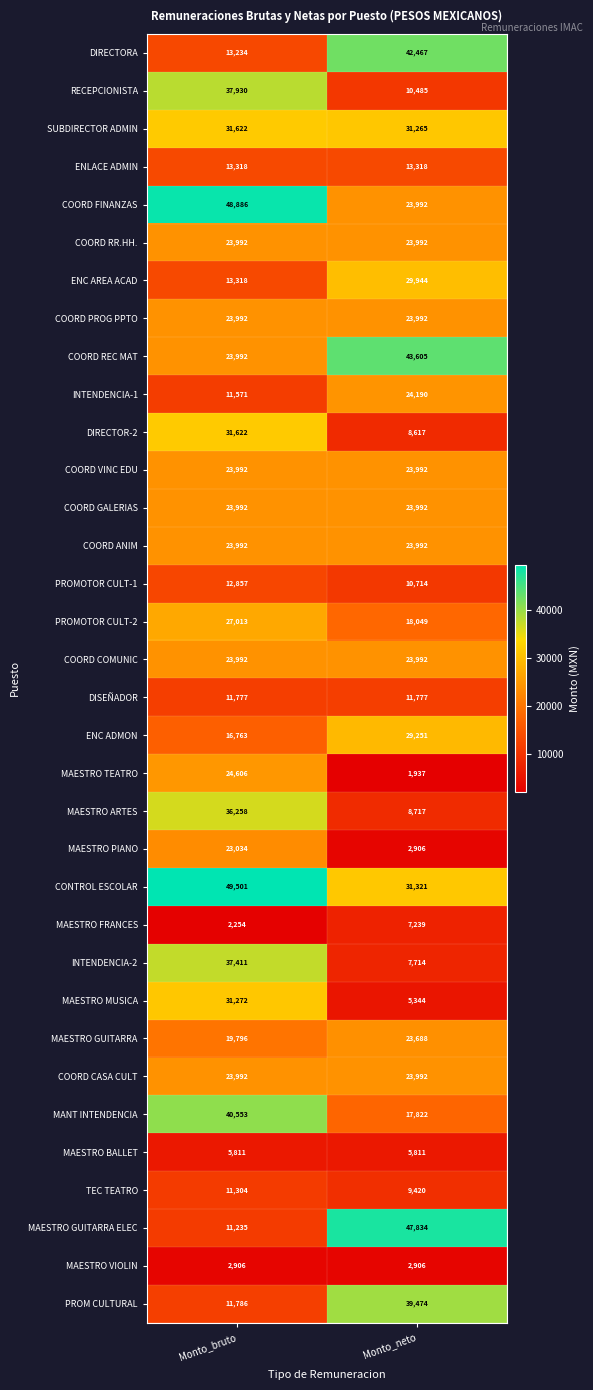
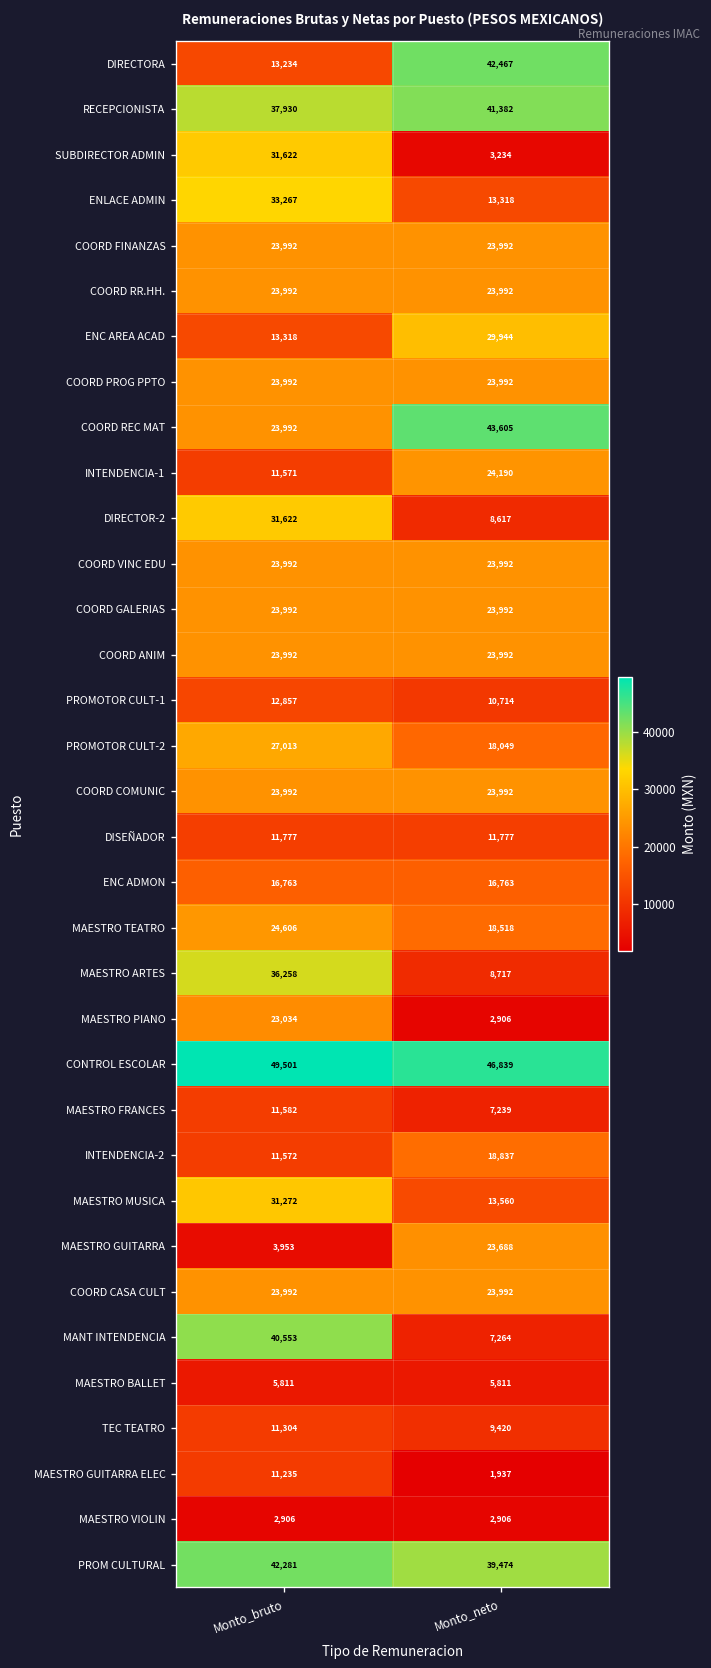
  {
    "DIRECTORA": {
      "Monto_bruto": "13,234",
      "Monto_neto": "42,467"
    },
    "RECEPCIONISTA": {
      "Monto_bruto": "37,930",
-     "Monto_neto": "10,485"
+     "Monto_neto": "41,382"
    },
    "SUBDIRECTOR ADMIN": {
      "Monto_bruto": "31,622",
-     "Monto_neto": "31,265"
+     "Monto_neto": "3,234"
    },
    "ENLACE ADMIN": {
-     "Monto_bruto": "13,318",
+     "Monto_bruto": "33,267",
      "Monto_neto": "13,318"
    },
    "COORD FINANZAS": {
-     "Monto_bruto": "48,886",
+     "Monto_bruto": "23,992",
      "Monto_neto": "23,992"
    },
    "COORD RR.HH.": {
      "Monto_bruto": "23,992",
      "Monto_neto": "23,992"
    },
    "ENC AREA ACAD": {
      "Monto_bruto": "13,318",
      "Monto_neto": "29,944"
    },
    "COORD PROG PPTO": {
      "Monto_bruto": "23,992",
      "Monto_neto": "23,992"
    },
    "COORD REC MAT": {
      "Monto_bruto": "23,992",
      "Monto_neto": "43,605"
    },
    "INTENDENCIA-1": {
      "Monto_bruto": "11,571",
      "Monto_neto": "24,190"
    },
    "DIRECTOR-2": {
      "Monto_bruto": "31,622",
      "Monto_neto": "8,617"
    },
    "COORD VINC EDU": {
      "Monto_bruto": "23,992",
      "Monto_neto": "23,992"
    },
    "COORD GALERIAS": {
      "Monto_bruto": "23,992",
      "Monto_neto": "23,992"
    },
    "COORD ANIM": {
      "Monto_bruto": "23,992",
      "Monto_neto": "23,992"
    },
    "PROMOTOR CULT-1": {
      "Monto_bruto": "12,857",
      "Monto_neto": "10,714"
    },
    "PROMOTOR CULT-2": {
      "Monto_bruto": "27,013",
      "Monto_neto": "18,049"
    },
    "COORD COMUNIC": {
      "Monto_bruto": "23,992",
      "Monto_neto": "23,992"
    },
    "DISEÑADOR": {
      "Monto_bruto": "11,777",
      "Monto_neto": "11,777"
    },
    "ENC ADMON": {
      "Monto_bruto": "16,763",
-     "Monto_neto": "29,251"
+     "Monto_neto": "16,763"
    },
    "MAESTRO TEATRO": {
      "Monto_bruto": "24,606",
-     "Monto_neto": "1,937"
+     "Monto_neto": "18,518"
    },
    "MAESTRO ARTES": {
      "Monto_bruto": "36,258",
      "Monto_neto": "8,717"
    },
    "MAESTRO PIANO": {
      "Monto_bruto": "23,034",
      "Monto_neto": "2,906"
    },
    "CONTROL ESCOLAR": {
      "Monto_bruto": "49,501",
-     "Monto_neto": "31,321"
+     "Monto_neto": "46,839"
    },
    "MAESTRO FRANCES": {
-     "Monto_bruto": "2,254",
+     "Monto_bruto": "11,582",
      "Monto_neto": "7,239"
    },
    "INTENDENCIA-2": {
-     "Monto_bruto": "37,411",
-     "Monto_neto": "7,714"
+     "Monto_bruto": "11,572",
+     "Monto_neto": "18,837"
    },
    "MAESTRO MUSICA": {
      "Monto_bruto": "31,272",
-     "Monto_neto": "5,344"
+     "Monto_neto": "13,560"
    },
    "MAESTRO GUITARRA": {
-     "Monto_bruto": "19,796",
+     "Monto_bruto": "3,953",
      "Monto_neto": "23,688"
    },
    "COORD CASA CULT": {
      "Monto_bruto": "23,992",
      "Monto_neto": "23,992"
    },
    "MANT INTENDENCIA": {
      "Monto_bruto": "40,553",
-     "Monto_neto": "17,822"
+     "Monto_neto": "7,264"
    },
    "MAESTRO BALLET": {
      "Monto_bruto": "5,811",
      "Monto_neto": "5,811"
    },
    "TEC TEATRO": {
      "Monto_bruto": "11,304",
      "Monto_neto": "9,420"
    },
    "MAESTRO GUITARRA ELEC": {
      "Monto_bruto": "11,235",
-     "Monto_neto": "47,834"
+     "Monto_neto": "1,937"
    },
    "MAESTRO VIOLIN": {
      "Monto_bruto": "2,906",
      "Monto_neto": "2,906"
    },
    "PROM CULTURAL": {
-     "Monto_bruto": "11,786",
+     "Monto_bruto": "42,281",
      "Monto_neto": "39,474"
    }
  }
